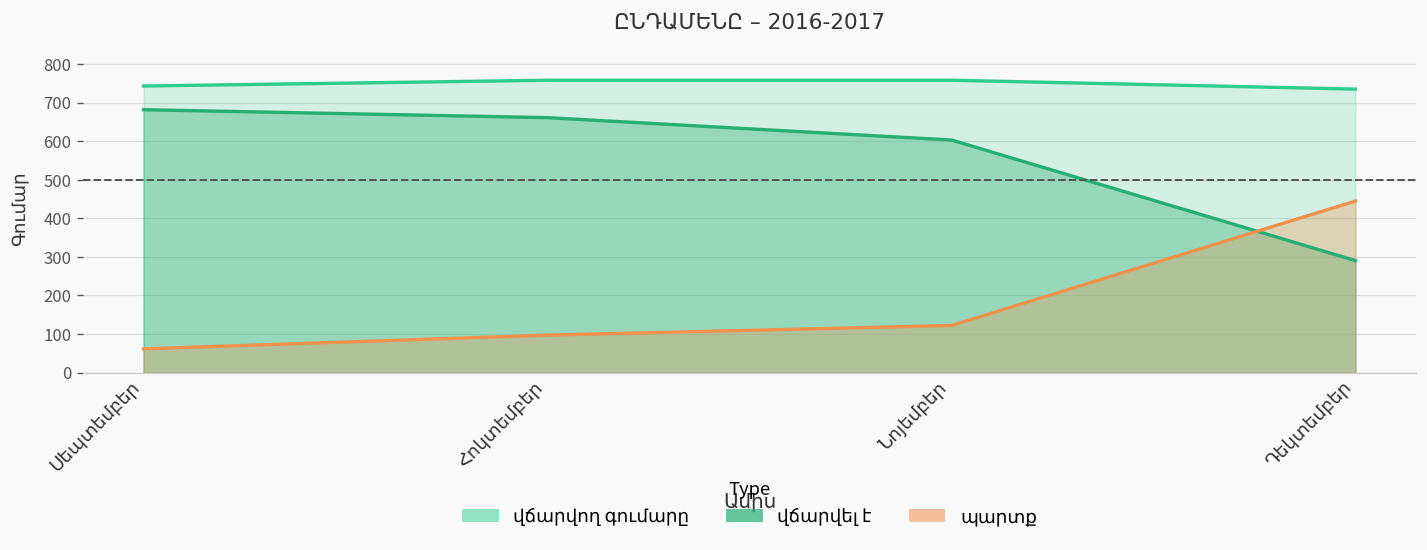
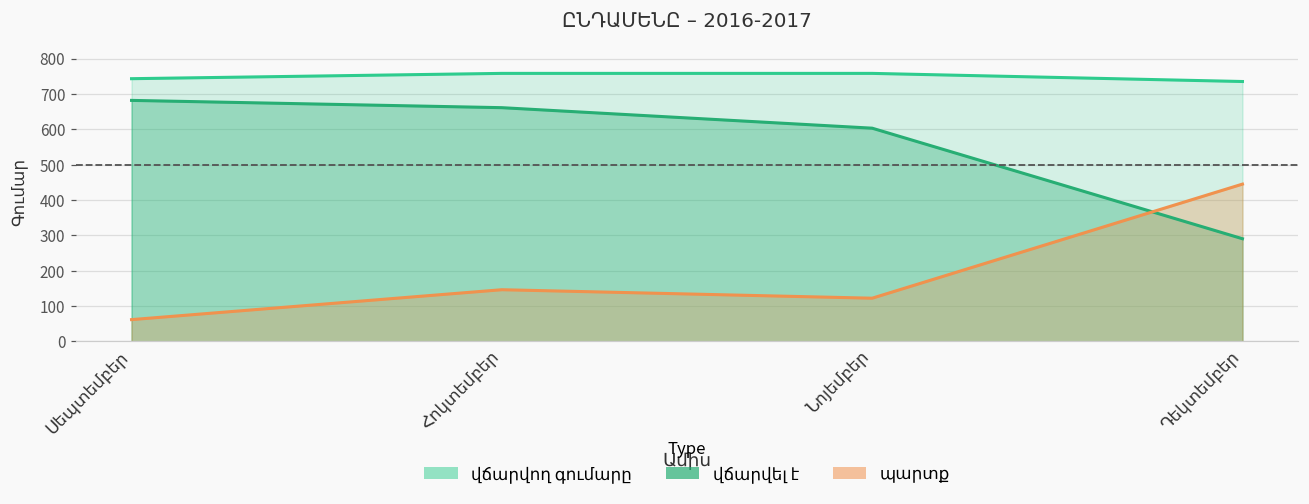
  {
    "պարտք": {
      "Սեպտեմբեր": 60,
-     "Հոկտեմբեր": 100,
+     "Հոկտեմբեր": 150,
      "Նոյեմբեր": 120,
      "Դեկտեմբեր": 440
    }
  }
